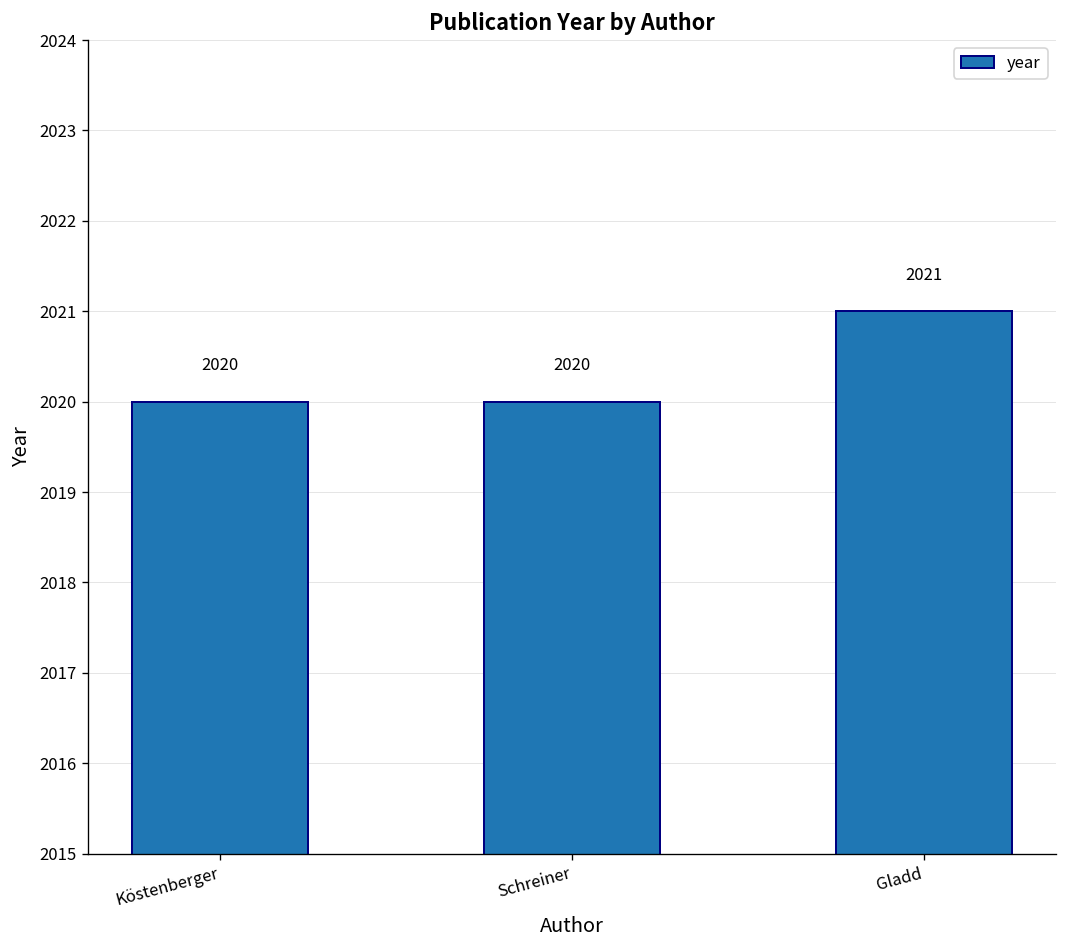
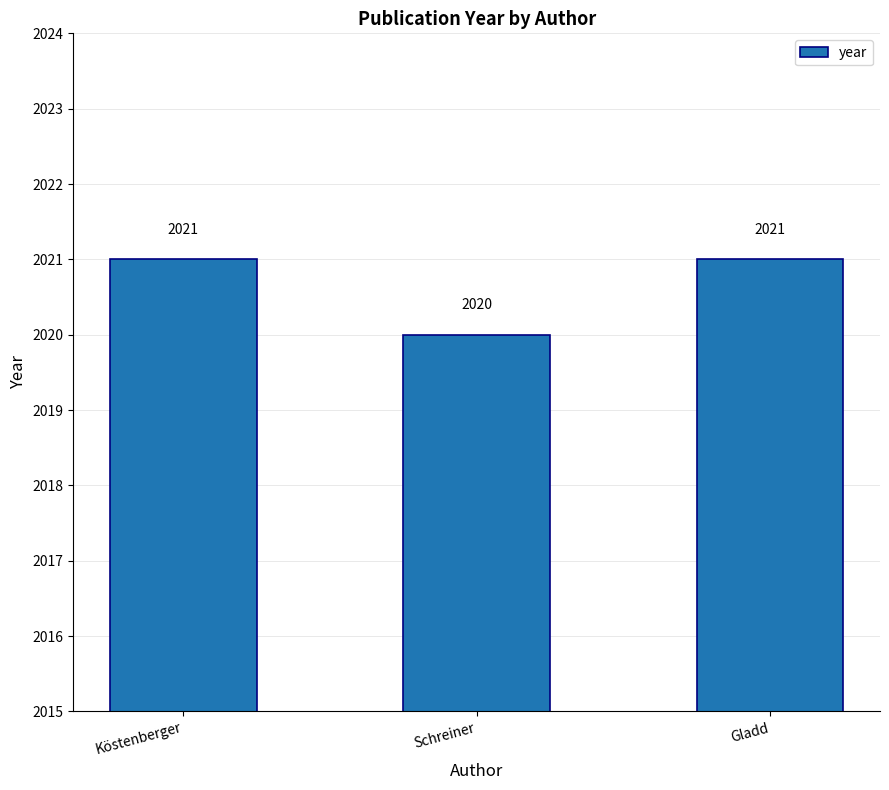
  {
-   "Köstenberger": 2020,
+   "Köstenberger": 2021,
    "Schreiner": 2020,
    "Gladd": 2021
  }
